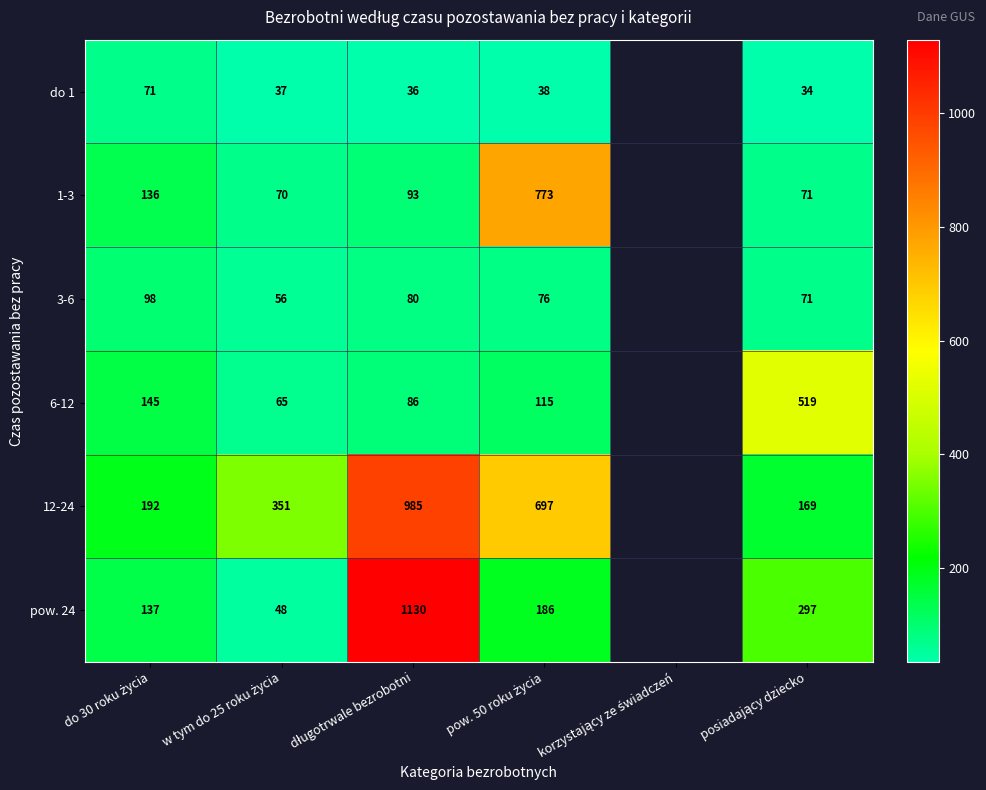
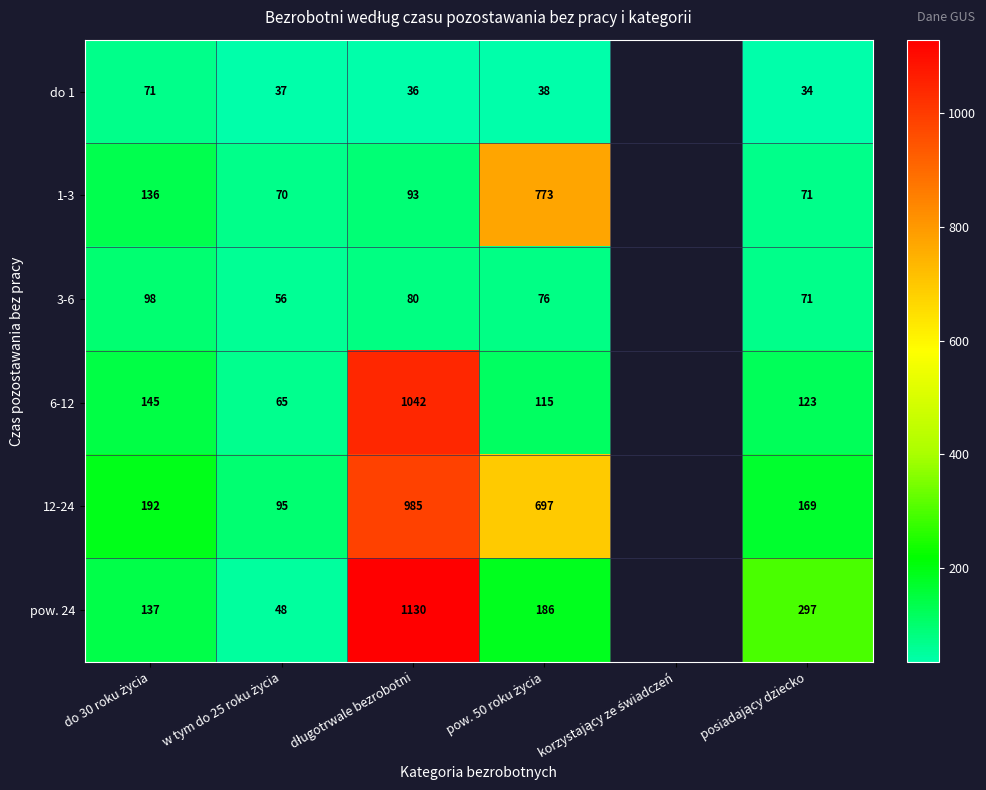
  {
    "do 1": {
      "do 30 roku życia": 71,
      "w tym do 25 roku życia": 37,
      "długotrwale bezrobotni": 36,
      "pow. 50 roku życia": 38,
      "posiadający dziecko": 34
    },
    "1-3": {
      "do 30 roku życia": 136,
      "w tym do 25 roku życia": 70,
      "długotrwale bezrobotni": 93,
      "pow. 50 roku życia": 773,
      "posiadający dziecko": 71
    },
    "3-6": {
      "do 30 roku życia": 98,
      "w tym do 25 roku życia": 56,
      "długotrwale bezrobotni": 80,
      "pow. 50 roku życia": 76,
      "posiadający dziecko": 71
    },
    "6-12": {
      "do 30 roku życia": 145,
      "w tym do 25 roku życia": 65,
-     "długotrwale bezrobotni": 86,
+     "długotrwale bezrobotni": 1042,
      "pow. 50 roku życia": 115,
-     "posiadający dziecko": 519
+     "posiadający dziecko": 123
    },
    "12-24": {
      "do 30 roku życia": 192,
-     "w tym do 25 roku życia": 351,
+     "w tym do 25 roku życia": 95,
      "długotrwale bezrobotni": 985,
      "pow. 50 roku życia": 697,
      "posiadający dziecko": 169
    },
    "pow. 24": {
      "do 30 roku życia": 137,
      "w tym do 25 roku życia": 48,
      "długotrwale bezrobotni": 1130,
      "pow. 50 roku życia": 186,
      "posiadający dziecko": 297
    }
  }
